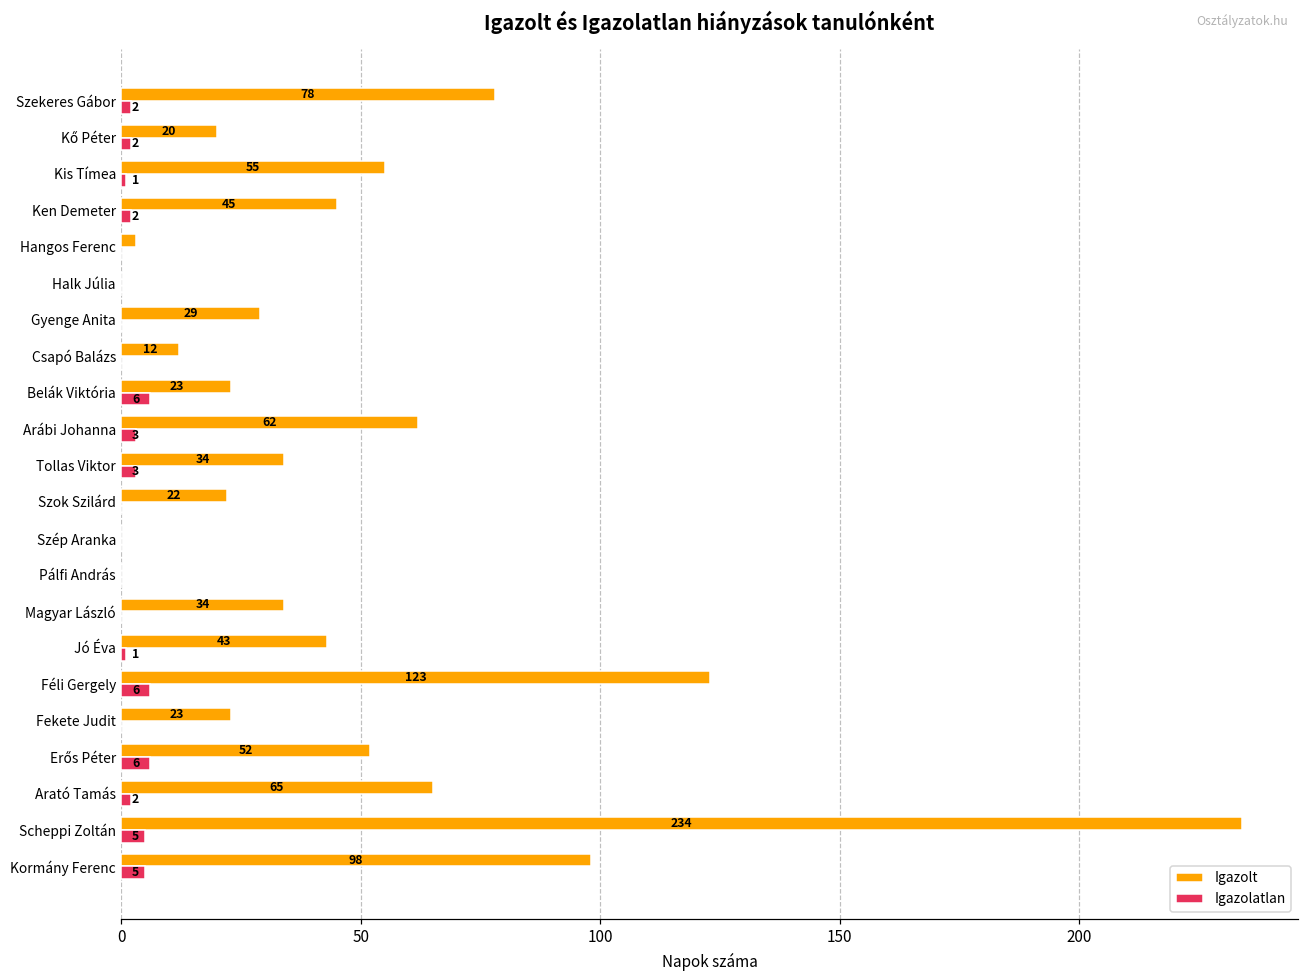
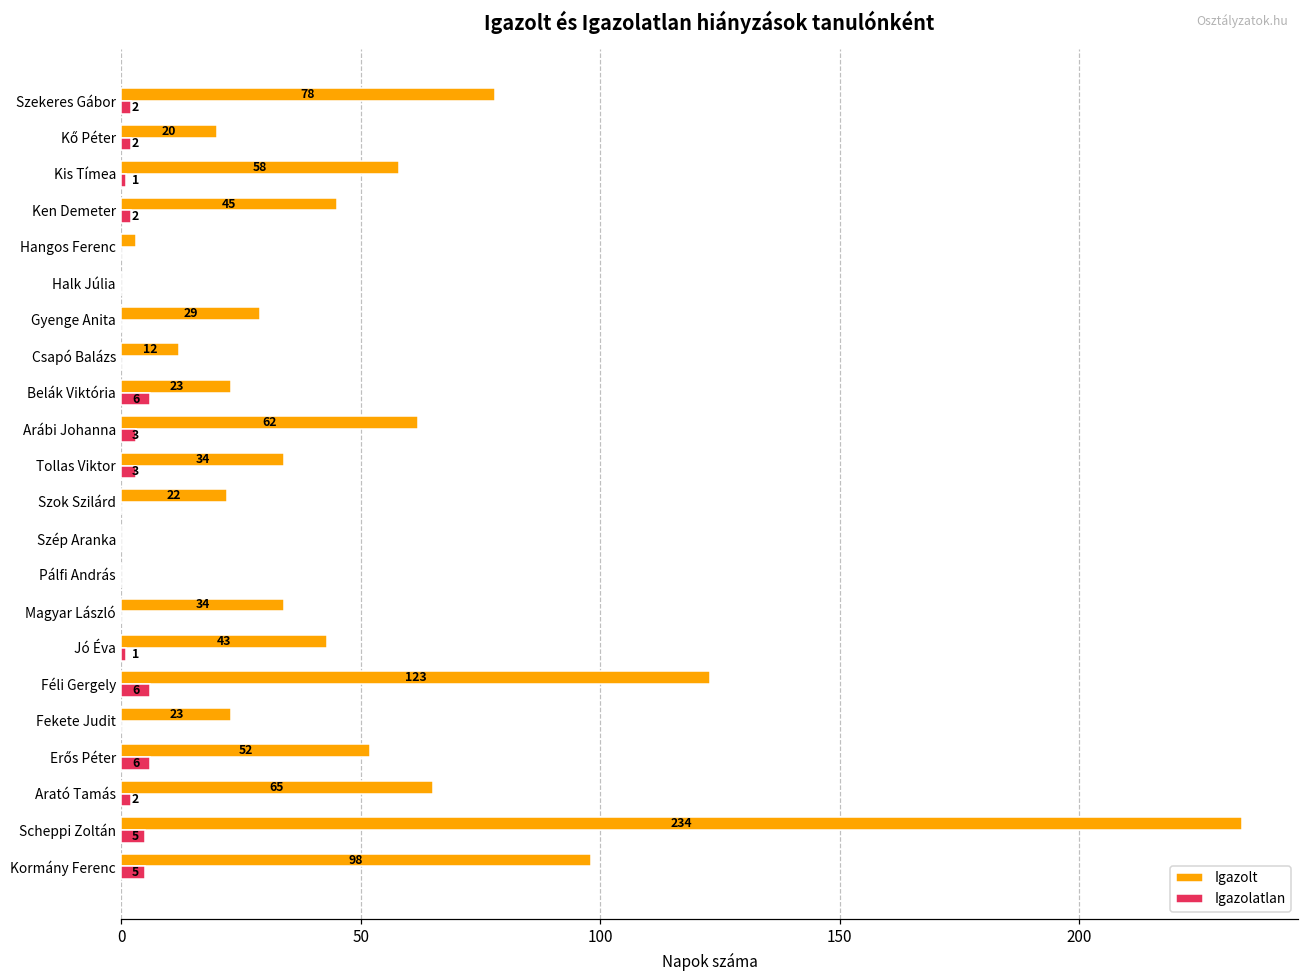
  {
    "Igazolt": {
      "Szekeres Gábor": 78,
      "Kő Péter": 20,
-     "Kis Tímea": 55,
+     "Kis Tímea": 58,
      "Ken Demeter": 45,
      "Gyenge Anita": 29,
      "Csapó Balázs": 12,
      "Belák Viktória": 23,
      "Arábi Johanna": 62,
      "Tollas Viktor": 34,
      "Szok Szilárd": 22,
      "Magyar László": 34,
      "Jó Éva": 43,
      "Féli Gergely": 123,
      "Fekete Judit": 23,
      "Erős Péter": 52,
      "Arató Tamás": 65,
      "Scheppi Zoltán": 234,
      "Kormány Ferenc": 98
    },
    "Igazolatlan": {
      "Szekeres Gábor": 2,
      "Kő Péter": 2,
      "Kis Tímea": 1,
      "Ken Demeter": 2,
      "Belák Viktória": 6,
      "Arábi Johanna": 3,
      "Tollas Viktor": 3,
      "Jó Éva": 1,
      "Féli Gergely": 6,
      "Erős Péter": 6,
      "Arató Tamás": 2,
      "Scheppi Zoltán": 5,
      "Kormány Ferenc": 5
    }
  }
